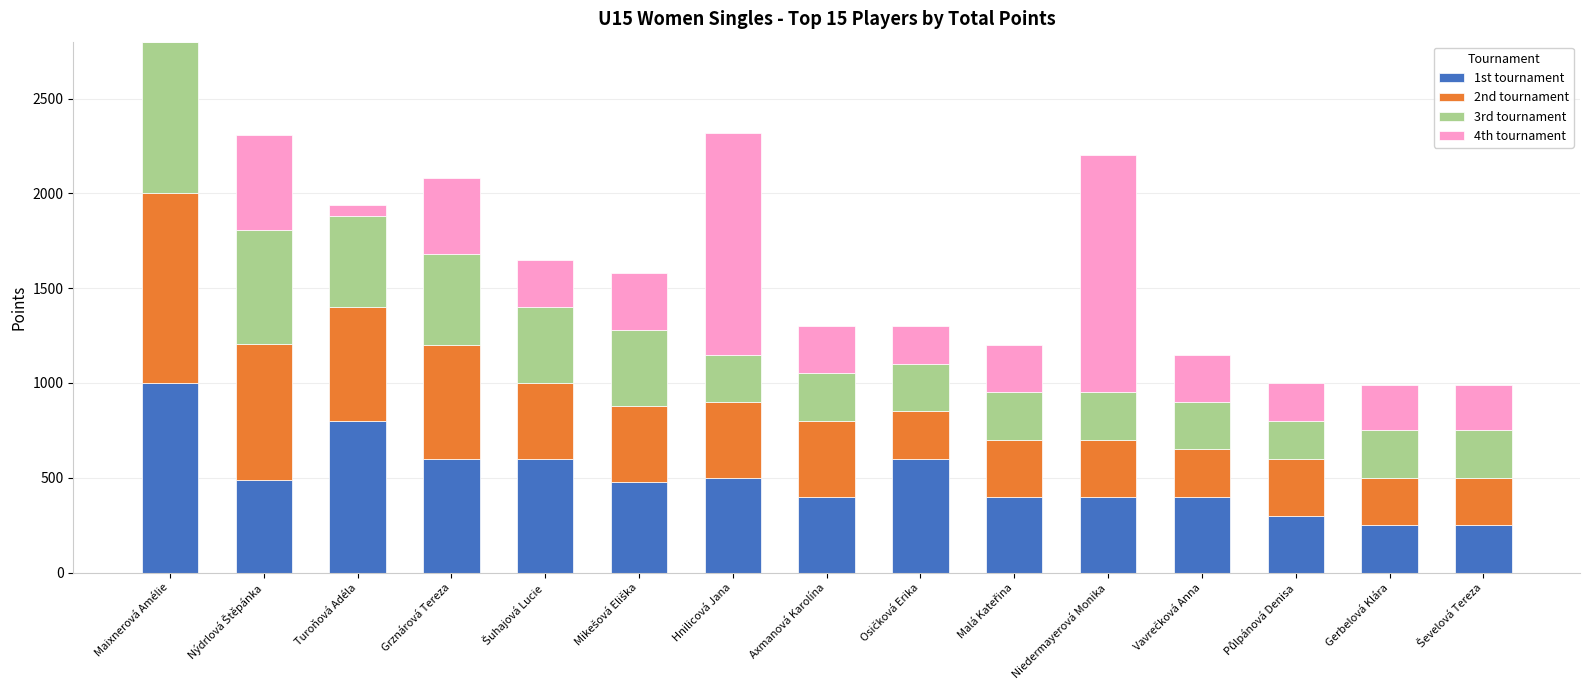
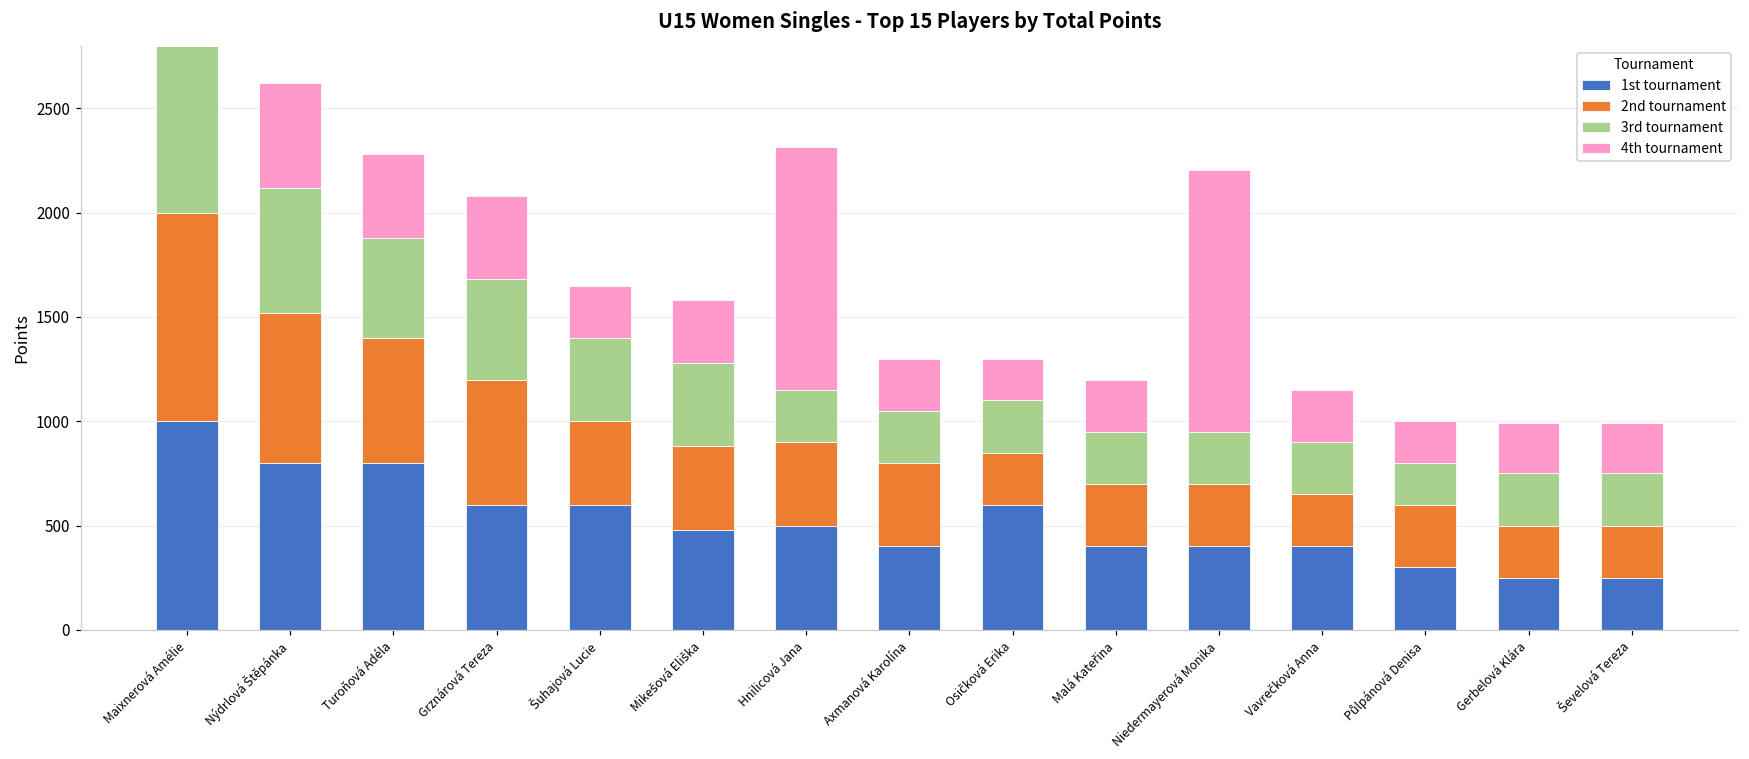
  {
    "1st tournament": {
      "Maixnerová Amélie": 1000,
-     "Nýdrlová Štěpánka": 490,
+     "Nýdrlová Štěpánka": 800,
      "Turoňová Adéla": 800,
      "Grznárová Tereza": 600,
      "Šuhajová Lucie": 600,
      "Mikešová Eliška": 480,
      "Hnilicová Jana": 500,
      "Axmanová Karolína": 400,
      "Osičková Erika": 600,
      "Malá Kateřina": 400,
      "Niedermayerová Monika": 400,
      "Vavrečková Anna": 400,
      "Půlpánová Denisa": 300,
      "Gerbelová Klára": 250,
      "Ševelová Tereza": 250
    },
    "2nd tournament": {
      "Maixnerová Amélie": 1000,
      "Nýdrlová Štěpánka": 720,
      "Turoňová Adéla": 600,
      "Grznárová Tereza": 600,
      "Šuhajová Lucie": 400,
      "Mikešová Eliška": 400,
      "Hnilicová Jana": 400,
      "Axmanová Karolína": 400,
      "Osičková Erika": 250,
      "Malá Kateřina": 300,
      "Niedermayerová Monika": 300,
      "Vavrečková Anna": 250,
      "Půlpánová Denisa": 300,
      "Gerbelová Klára": 250,
      "Ševelová Tereza": 250
    },
    "3rd tournament": {
      "Maixnerová Amélie": 800,
      "Nýdrlová Štěpánka": 600,
      "Turoňová Adéla": 480,
      "Grznárová Tereza": 480,
      "Šuhajová Lucie": 400,
      "Mikešová Eliška": 400,
      "Hnilicová Jana": 250,
      "Axmanová Karolína": 250,
      "Osičková Erika": 250,
      "Malá Kateřina": 250,
      "Niedermayerová Monika": 250,
      "Vavrečková Anna": 250,
      "Půlpánová Denisa": 200,
      "Gerbelová Klára": 250,
      "Ševelová Tereza": 250
    },
    "4th tournament": {
      "Maixnerová Amélie": 0,
      "Nýdrlová Štěpánka": 500,
-     "Turoňová Adéla": 60,
+     "Turoňová Adéla": 400,
      "Grznárová Tereza": 400,
      "Šuhajová Lucie": 250,
      "Mikešová Eliška": 300,
      "Hnilicová Jana": 1170,
      "Axmanová Karolína": 250,
      "Osičková Erika": 200,
      "Malá Kateřina": 250,
      "Niedermayerová Monika": 1250,
      "Vavrečková Anna": 250,
      "Půlpánová Denisa": 200,
      "Gerbelová Klára": 240,
      "Ševelová Tereza": 240
    }
  }
